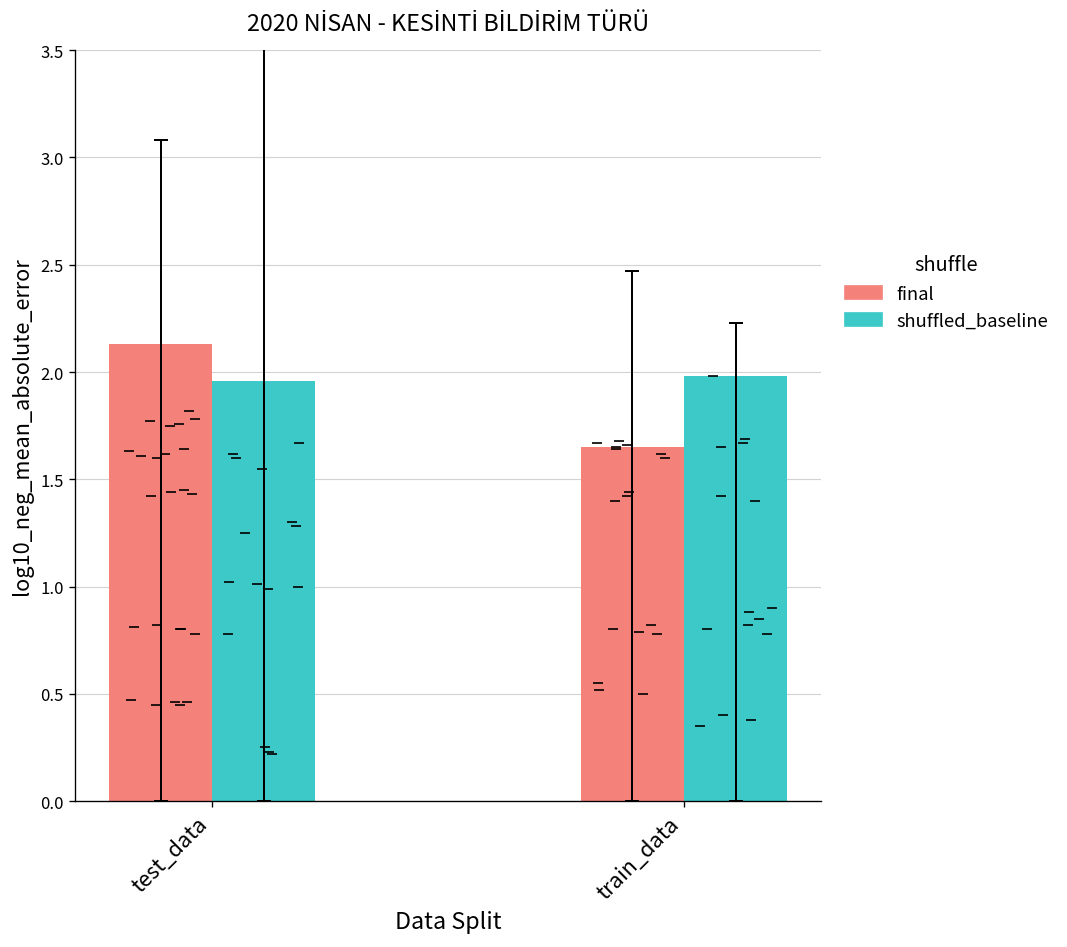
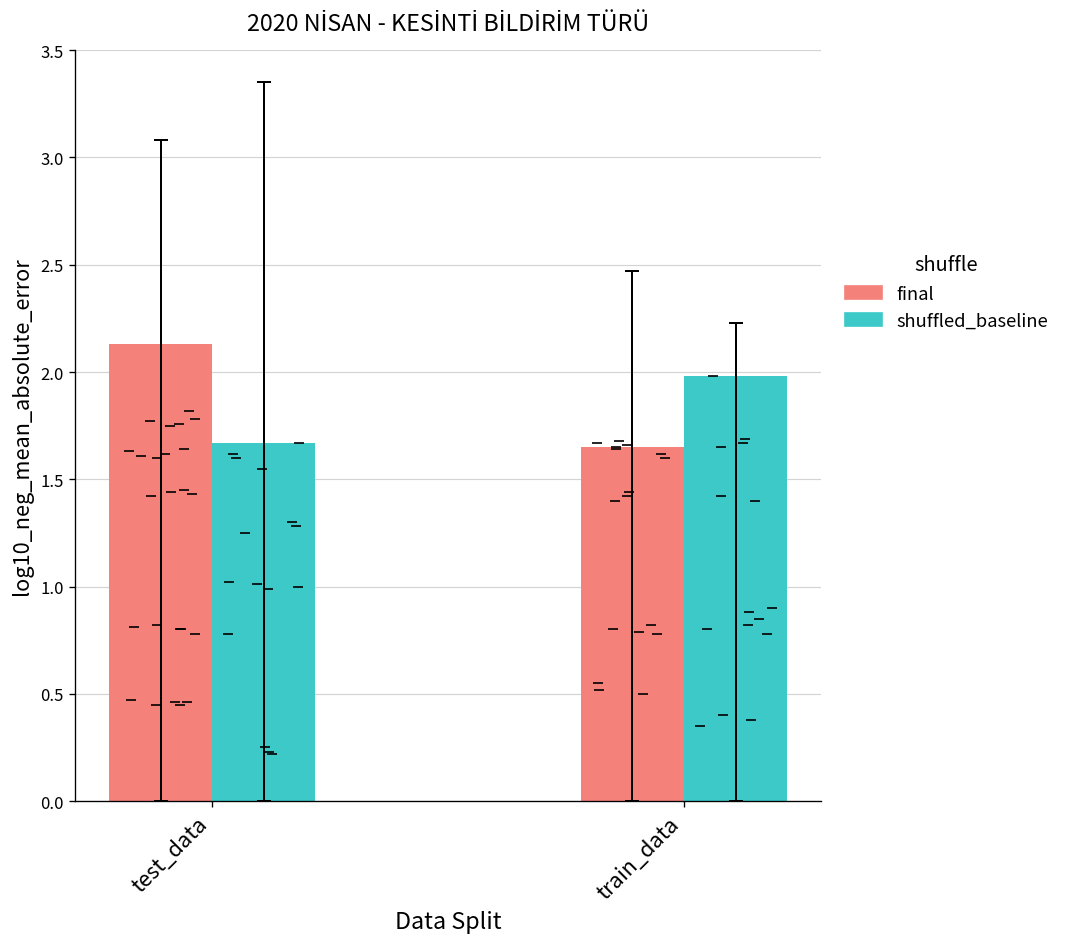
  {
    "final": {
      "test_data": 2.13,
      "train_data": 1.65
    },
    "shuffled_baseline": {
-     "test_data": 1.96,
+     "test_data": 1.67,
      "train_data": 1.98
    }
  }
